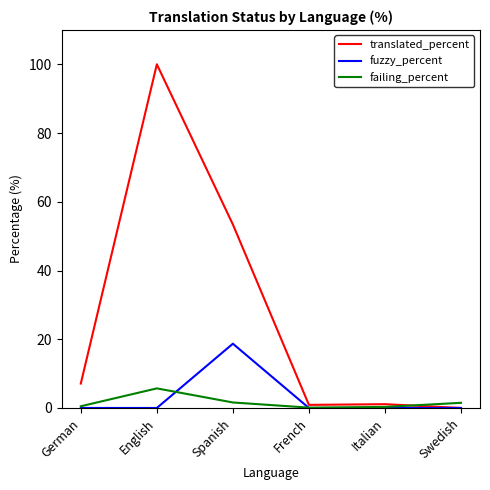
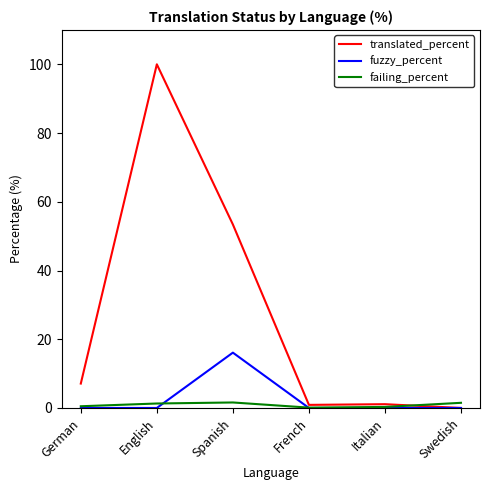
  {
    "translated_percent": {
      "German": 7,
      "English": 100,
      "Spanish": 53,
      "French": 1,
      "Italian": 1
    },
    "fuzzy_percent": {
      "English": 0,
-     "Spanish": 19
+     "Spanish": 16
    },
    "failing_percent": {
-     "English": 6,
+     "English": 1,
      "Spanish": 2,
      "Swedish": 2
    }
  }
